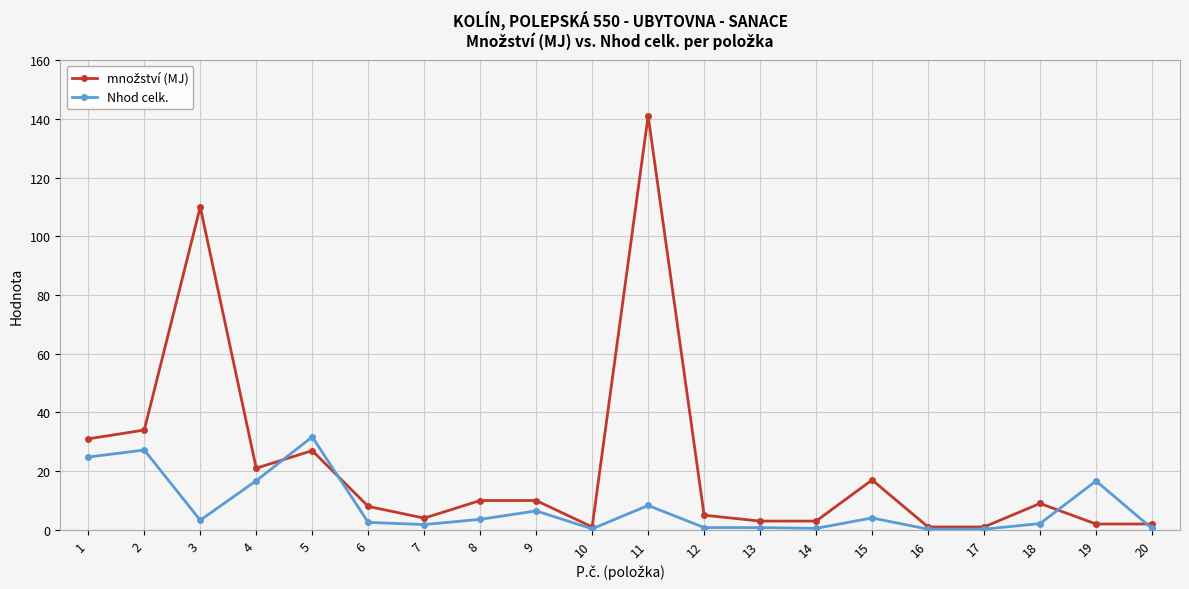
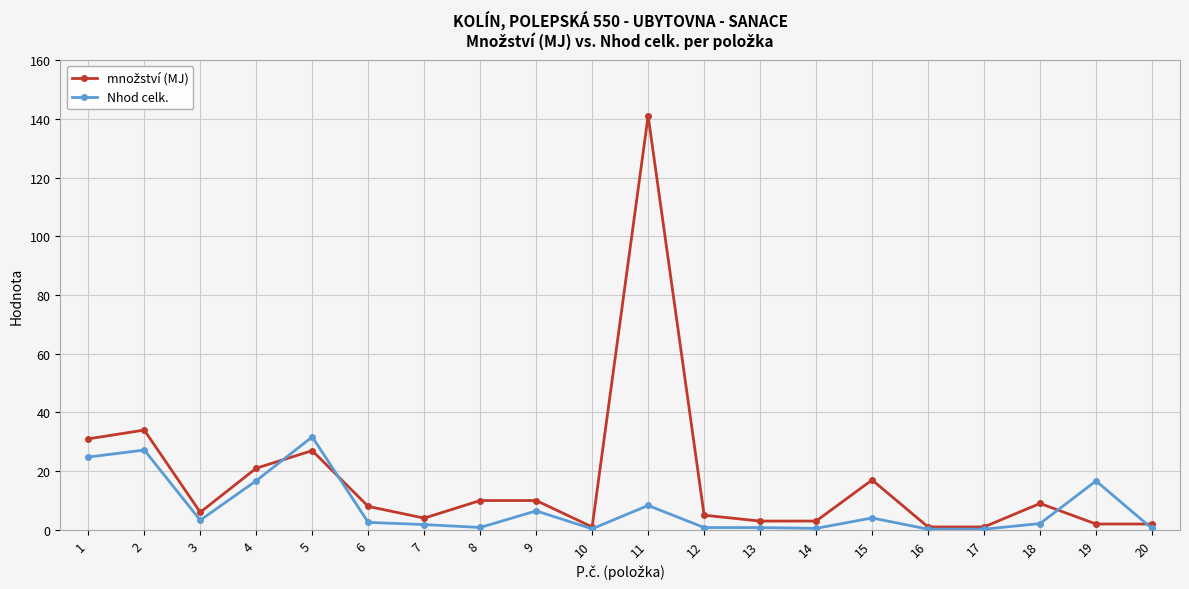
  {
    "množství (MJ)": {
      "1": 31,
      "2": 34,
-     "3": 110,
+     "3": 6,
      "4": 21,
      "5": 27,
      "6": 8,
      "7": 4,
      "8": 10,
      "9": 10,
      "11": 141,
      "12": 5,
      "13": 3,
      "14": 3,
      "15": 17,
      "18": 9,
      "19": 2,
      "20": 2
    },
    "Nhod celk.": {
      "1": 25,
      "2": 27,
      "3": 3,
      "4": 17,
      "5": 32,
      "6": 3,
      "7": 2,
-     "8": 4,
+     "8": 1,
      "9": 6,
      "11": 8,
      "12": 1,
      "13": 1,
      "14": 1,
      "15": 4,
      "18": 2,
      "19": 17,
      "20": 0
    }
  }
